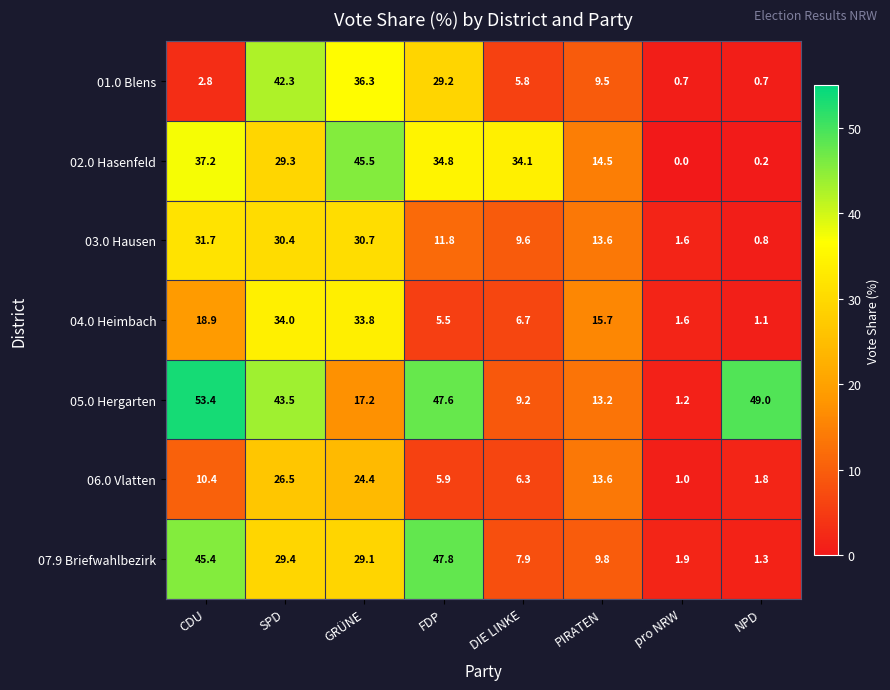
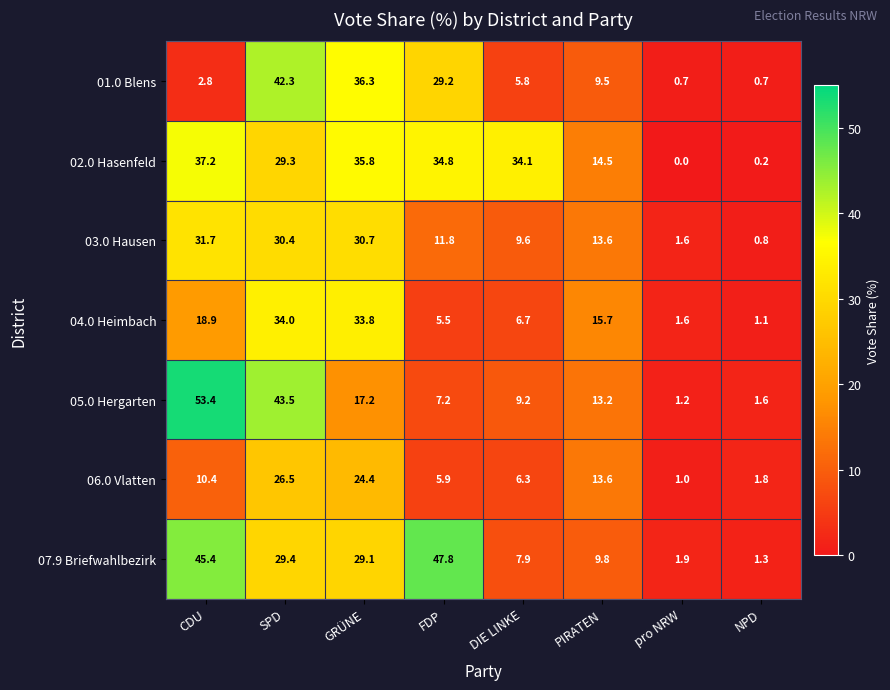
  {
    "01.0 Blens": {
      "CDU": 2.8,
      "SPD": 42.3,
      "GRÜNE": 36.3,
      "FDP": 29.2,
      "DIE LINKE": 5.8,
      "PIRATEN": 9.5,
      "pro NRW": 0.7,
      "NPD": 0.7
    },
    "02.0 Hasenfeld": {
      "CDU": 37.2,
      "SPD": 29.3,
-     "GRÜNE": 45.5,
+     "GRÜNE": 35.8,
      "FDP": 34.8,
      "DIE LINKE": 34.1,
      "PIRATEN": 14.5,
      "pro NRW": 0.0,
      "NPD": 0.2
    },
    "03.0 Hausen": {
      "CDU": 31.7,
      "SPD": 30.4,
      "GRÜNE": 30.7,
      "FDP": 11.8,
      "DIE LINKE": 9.6,
      "PIRATEN": 13.6,
      "pro NRW": 1.6,
      "NPD": 0.8
    },
    "04.0 Heimbach": {
      "CDU": 18.9,
      "SPD": 34.0,
      "GRÜNE": 33.8,
      "FDP": 5.5,
      "DIE LINKE": 6.7,
      "PIRATEN": 15.7,
      "pro NRW": 1.6,
      "NPD": 1.1
    },
    "05.0 Hergarten": {
      "CDU": 53.4,
      "SPD": 43.5,
      "GRÜNE": 17.2,
-     "FDP": 47.6,
+     "FDP": 7.2,
      "DIE LINKE": 9.2,
      "PIRATEN": 13.2,
      "pro NRW": 1.2,
-     "NPD": 49.0
+     "NPD": 1.6
    },
    "06.0 Vlatten": {
      "CDU": 10.4,
      "SPD": 26.5,
      "GRÜNE": 24.4,
      "FDP": 5.9,
      "DIE LINKE": 6.3,
      "PIRATEN": 13.6,
      "pro NRW": 1.0,
      "NPD": 1.8
    },
    "07.9 Briefwahlbezirk": {
      "CDU": 45.4,
      "SPD": 29.4,
      "GRÜNE": 29.1,
      "FDP": 47.8,
      "DIE LINKE": 7.9,
      "PIRATEN": 9.8,
      "pro NRW": 1.9,
      "NPD": 1.3
    }
  }
